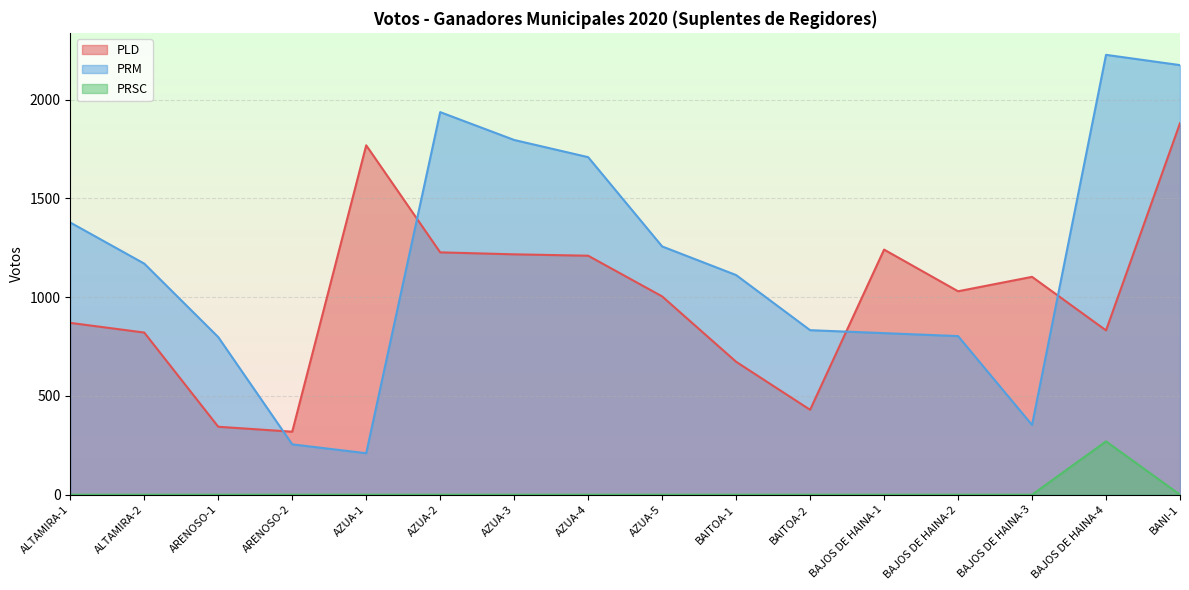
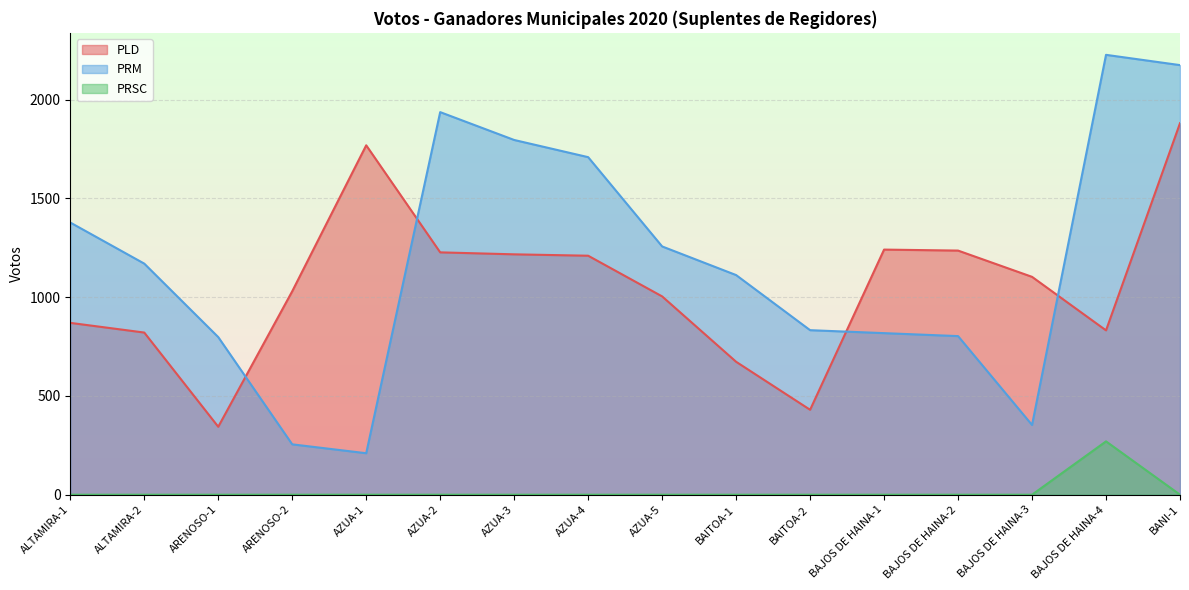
  {
    "PLD": {
      "ALTAMIRA-1": 870,
      "ALTAMIRA-2": 820,
      "ARENOSO-1": 340,
-     "ARENOSO-2": 320,
+     "ARENOSO-2": 1030,
      "AZUA-1": 1770,
      "AZUA-2": 1230,
      "AZUA-3": 1220,
      "AZUA-4": 1210,
      "AZUA-5": 1000,
      "BAITOA-1": 670,
      "BAITOA-2": 430,
      "BAJOS DE HAINA-1": 1240,
-     "BAJOS DE HAINA-2": 1030,
+     "BAJOS DE HAINA-2": 1240,
      "BAJOS DE HAINA-3": 1100,
      "BAJOS DE HAINA-4": 830,
      "BANI-1": 1880
    },
    "PRM": {
      "ALTAMIRA-1": 1380,
      "ALTAMIRA-2": 1170,
      "ARENOSO-1": 800,
      "ARENOSO-2": 260,
      "AZUA-1": 210,
      "AZUA-2": 1940,
      "AZUA-3": 1800,
      "AZUA-4": 1710,
      "AZUA-5": 1260,
      "BAITOA-1": 1110,
      "BAITOA-2": 830,
      "BAJOS DE HAINA-1": 820,
      "BAJOS DE HAINA-2": 800,
      "BAJOS DE HAINA-3": 350,
      "BAJOS DE HAINA-4": 2230,
      "BANI-1": 2180
    },
    "PRSC": {
      "ALTAMIRA-1": 0,
      "ALTAMIRA-2": 0,
      "ARENOSO-1": 0,
      "ARENOSO-2": 0,
      "AZUA-1": 0,
      "AZUA-2": 0,
      "AZUA-3": 0,
      "AZUA-4": 0,
      "AZUA-5": 0,
      "BAITOA-1": 0,
      "BAITOA-2": 0,
      "BAJOS DE HAINA-1": 0,
      "BAJOS DE HAINA-2": 0,
      "BAJOS DE HAINA-3": 0,
      "BAJOS DE HAINA-4": 270,
      "BANI-1": 0
    }
  }
